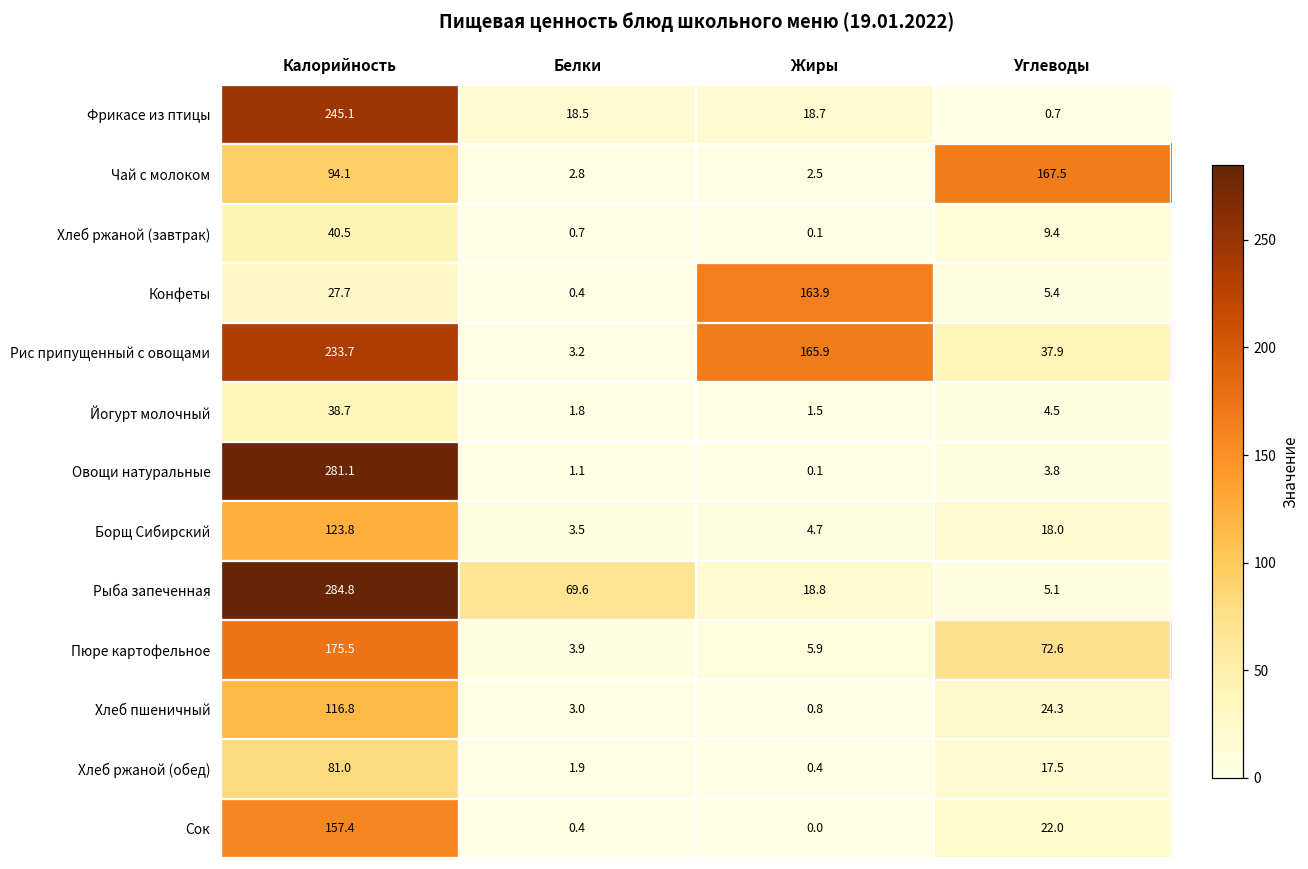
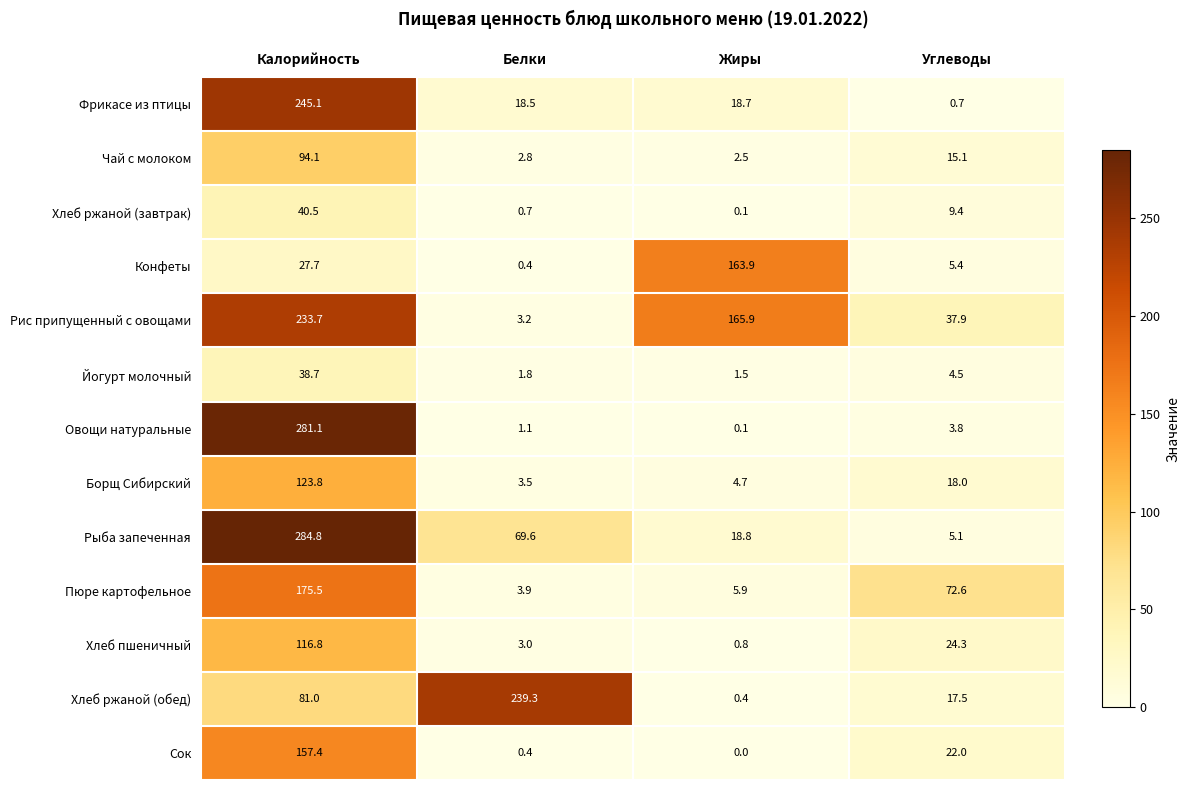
  {
    "Фрикасе из птицы": {
      "Калорийность": 245.1,
      "Белки": 18.5,
      "Жиры": 18.7,
      "Углеводы": 0.7
    },
    "Чай с молоком": {
      "Калорийность": 94.1,
      "Белки": 2.8,
      "Жиры": 2.5,
-     "Углеводы": 167.5
+     "Углеводы": 15.1
    },
    "Хлеб ржаной (завтрак)": {
      "Калорийность": 40.5,
      "Белки": 0.7,
      "Жиры": 0.1,
      "Углеводы": 9.4
    },
    "Конфеты": {
      "Калорийность": 27.7,
      "Белки": 0.4,
      "Жиры": 163.9,
      "Углеводы": 5.4
    },
    "Рис припущенный с овощами": {
      "Калорийность": 233.7,
      "Белки": 3.2,
      "Жиры": 165.9,
      "Углеводы": 37.9
    },
    "Йогурт молочный": {
      "Калорийность": 38.7,
      "Белки": 1.8,
      "Жиры": 1.5,
      "Углеводы": 4.5
    },
    "Овощи натуральные": {
      "Калорийность": 281.1,
      "Белки": 1.1,
      "Жиры": 0.1,
      "Углеводы": 3.8
    },
    "Борщ Сибирский": {
      "Калорийность": 123.8,
      "Белки": 3.5,
      "Жиры": 4.7,
      "Углеводы": 18.0
    },
    "Рыба запеченная": {
      "Калорийность": 284.8,
      "Белки": 69.6,
      "Жиры": 18.8,
      "Углеводы": 5.1
    },
    "Пюре картофельное": {
      "Калорийность": 175.5,
      "Белки": 3.9,
      "Жиры": 5.9,
      "Углеводы": 72.6
    },
    "Хлеб пшеничный": {
      "Калорийность": 116.8,
      "Белки": 3.0,
      "Жиры": 0.8,
      "Углеводы": 24.3
    },
    "Хлеб ржаной (обед)": {
      "Калорийность": 81.0,
-     "Белки": 1.9,
+     "Белки": 239.3,
      "Жиры": 0.4,
      "Углеводы": 17.5
    },
    "Сок": {
      "Калорийность": 157.4,
      "Белки": 0.4,
      "Жиры": 0.0,
      "Углеводы": 22.0
    }
  }
